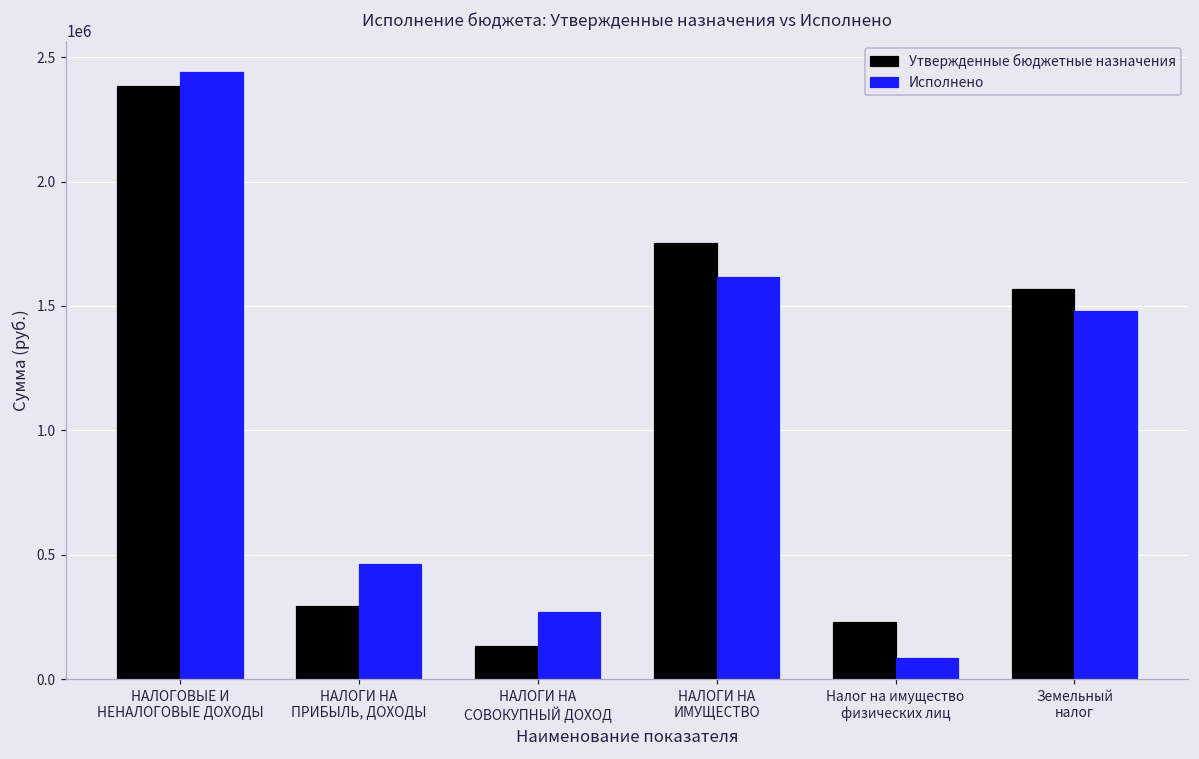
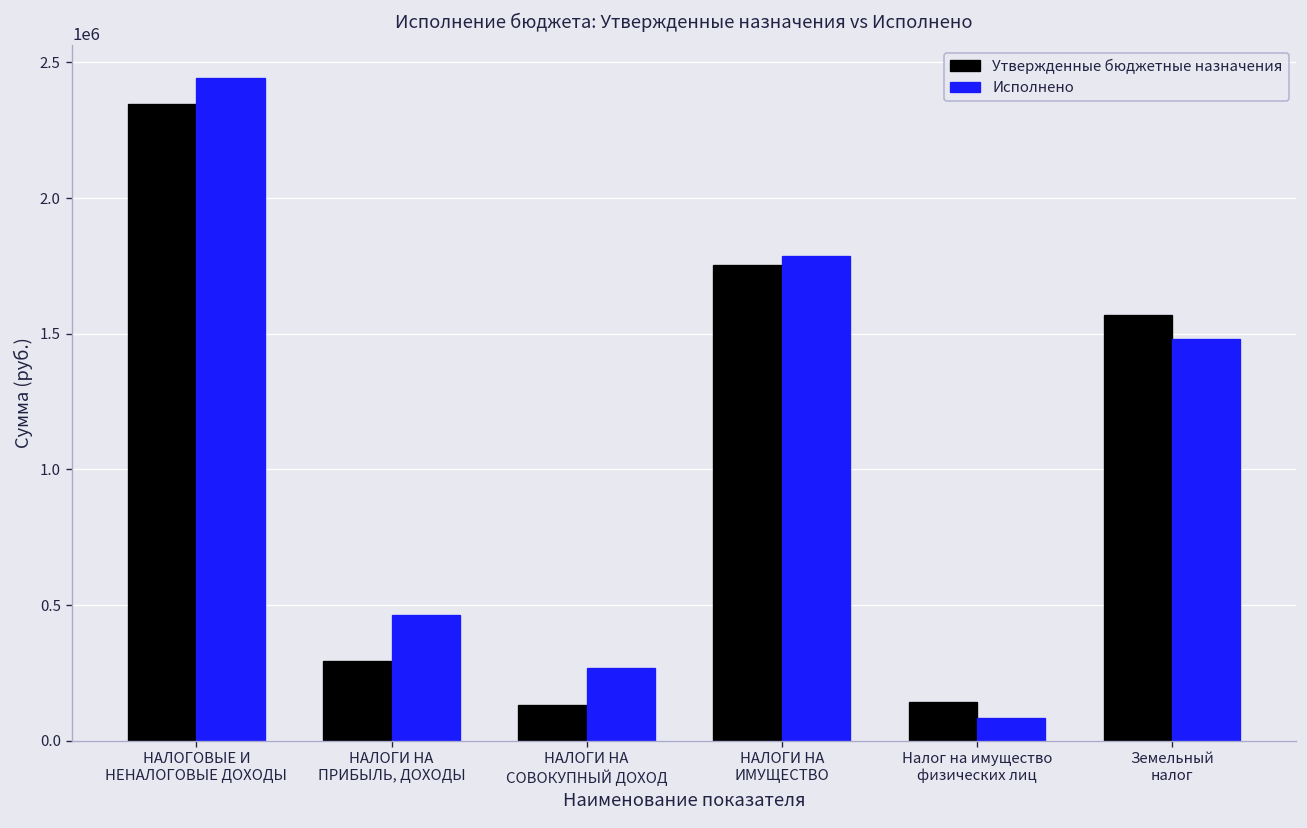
  {
    "Утвержденные бюджетные назначения": {
-     "НАЛОГОВЫЕ И НЕНАЛОГОВЫЕ ДОХОДЫ": 2380000,
+     "НАЛОГОВЫЕ И НЕНАЛОГОВЫЕ ДОХОДЫ": 2350000,
      "НАЛОГИ НА ПРИБЫЛЬ, ДОХОДЫ": 290000,
      "НАЛОГИ НА СОВОКУПНЫЙ ДОХОД": 130000,
      "НАЛОГИ НА ИМУЩЕСТВО": 1750000,
-     "Налог на имущество физических лиц": 230000,
+     "Налог на имущество физических лиц": 140000,
      "Земельный налог": 1570000
    },
    "Исполнено": {
      "НАЛОГОВЫЕ И НЕНАЛОГОВЫЕ ДОХОДЫ": 2440000,
      "НАЛОГИ НА ПРИБЫЛЬ, ДОХОДЫ": 460000,
      "НАЛОГИ НА СОВОКУПНЫЙ ДОХОД": 270000,
-     "НАЛОГИ НА ИМУЩЕСТВО": 1610000,
+     "НАЛОГИ НА ИМУЩЕСТВО": 1790000,
      "Налог на имущество физических лиц": 80000,
      "Земельный налог": 1480000
    }
  }
